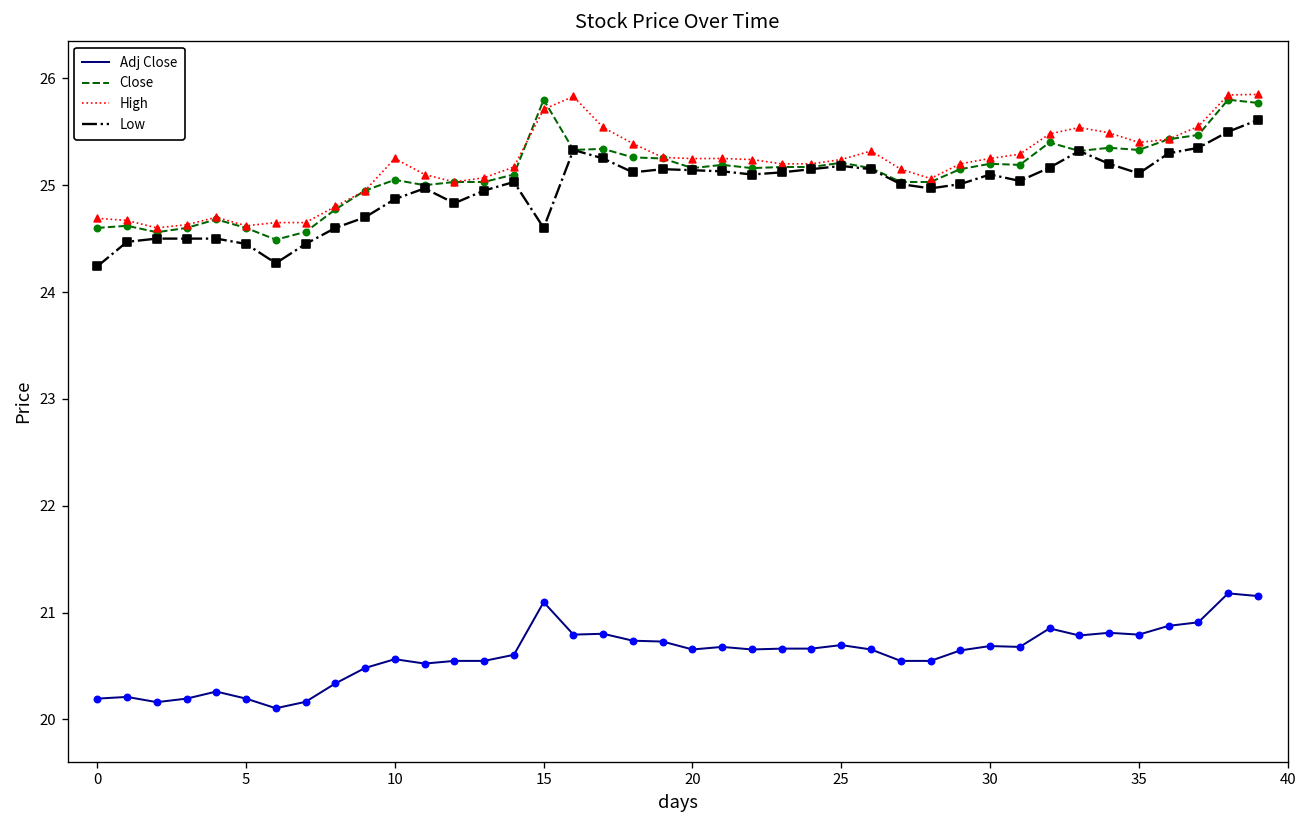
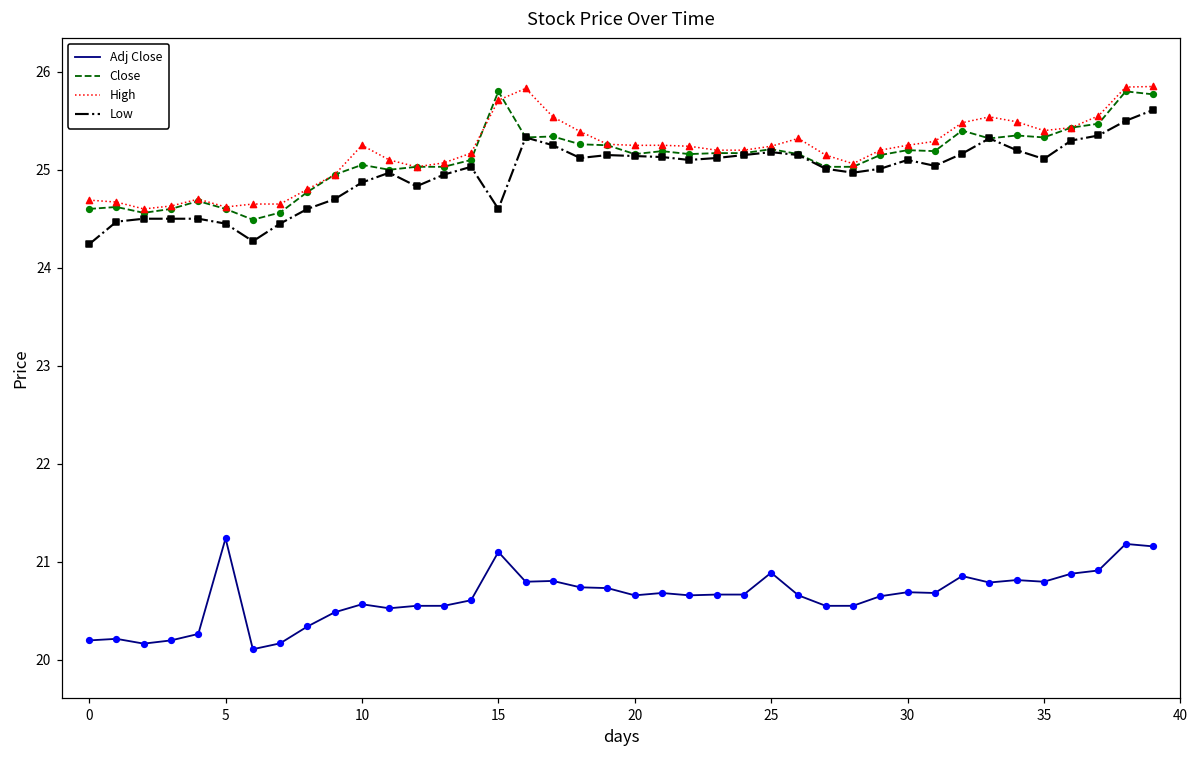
  {
    "Adj Close": {
      "0": 20.2,
-     "5": 20.2,
+     "5": 21.2,
      "10": 20.6,
      "15": 21.1,
      "20": 20.7,
-     "25": 20.7,
+     "25": 20.9,
      "30": 20.7,
      "35": 20.8
    },
    "Close": {
      "0": 24.6,
      "10": 25.1,
      "15": 25.8,
      "25": 25.2,
      "30": 25.2,
      "35": 25.3
    },
    "High": {
      "0": 24.7,
      "10": 25.3,
      "15": 25.7,
      "20": 25.2,
      "25": 25.2,
      "30": 25.3,
      "35": 25.4
    },
    "Low": {
      "0": 24.2,
      "5": 24.5,
      "10": 24.9,
      "15": 24.6,
      "25": 25.2,
      "30": 25.1,
      "35": 25.1
    }
  }
